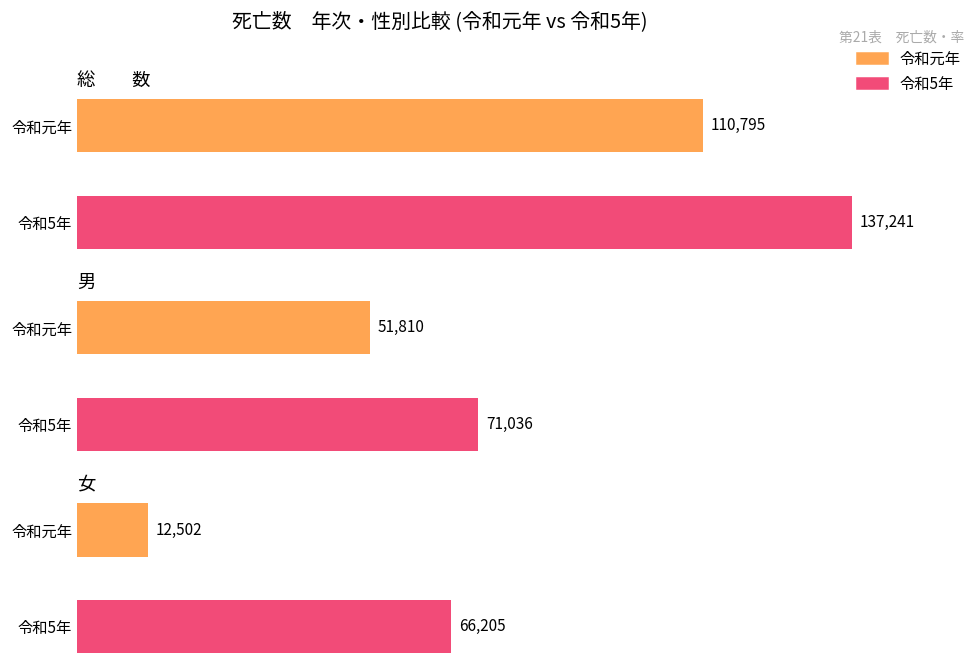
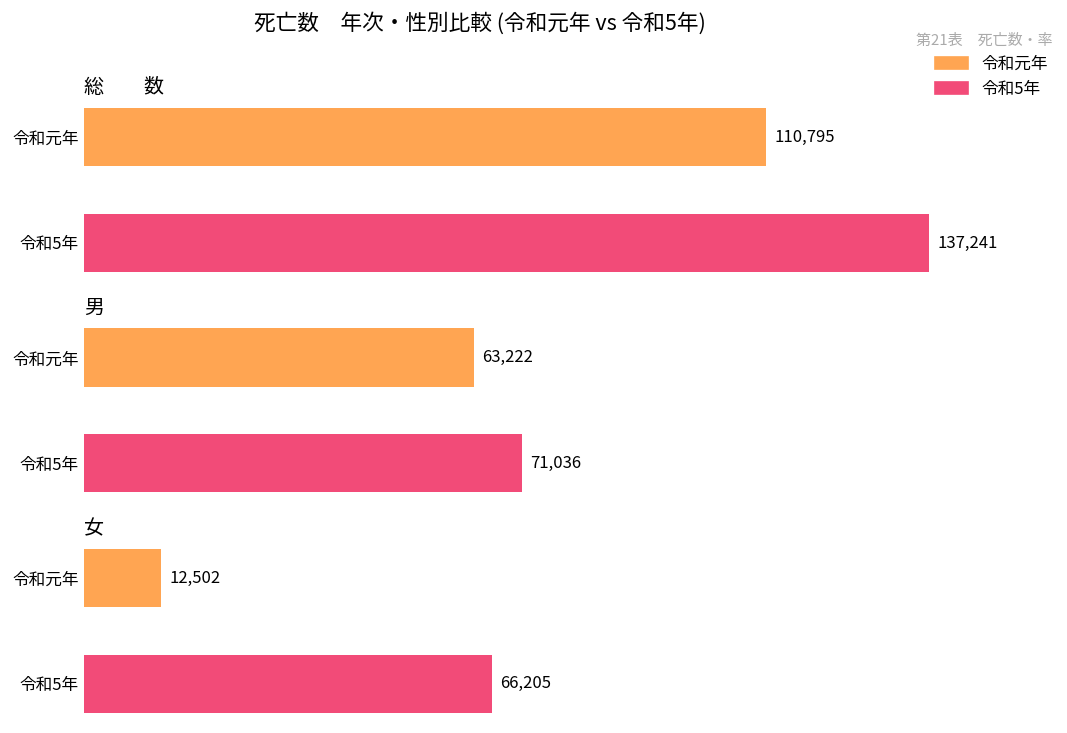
  {
    "総 数": {
      "令和元年": "110,795",
      "令和5年": "137,241"
    },
    "男": {
-     "令和元年": "51,810",
+     "令和元年": "63,222",
      "令和5年": "71,036"
    },
    "女": {
      "令和元年": "12,502",
      "令和5年": "66,205"
    }
  }
